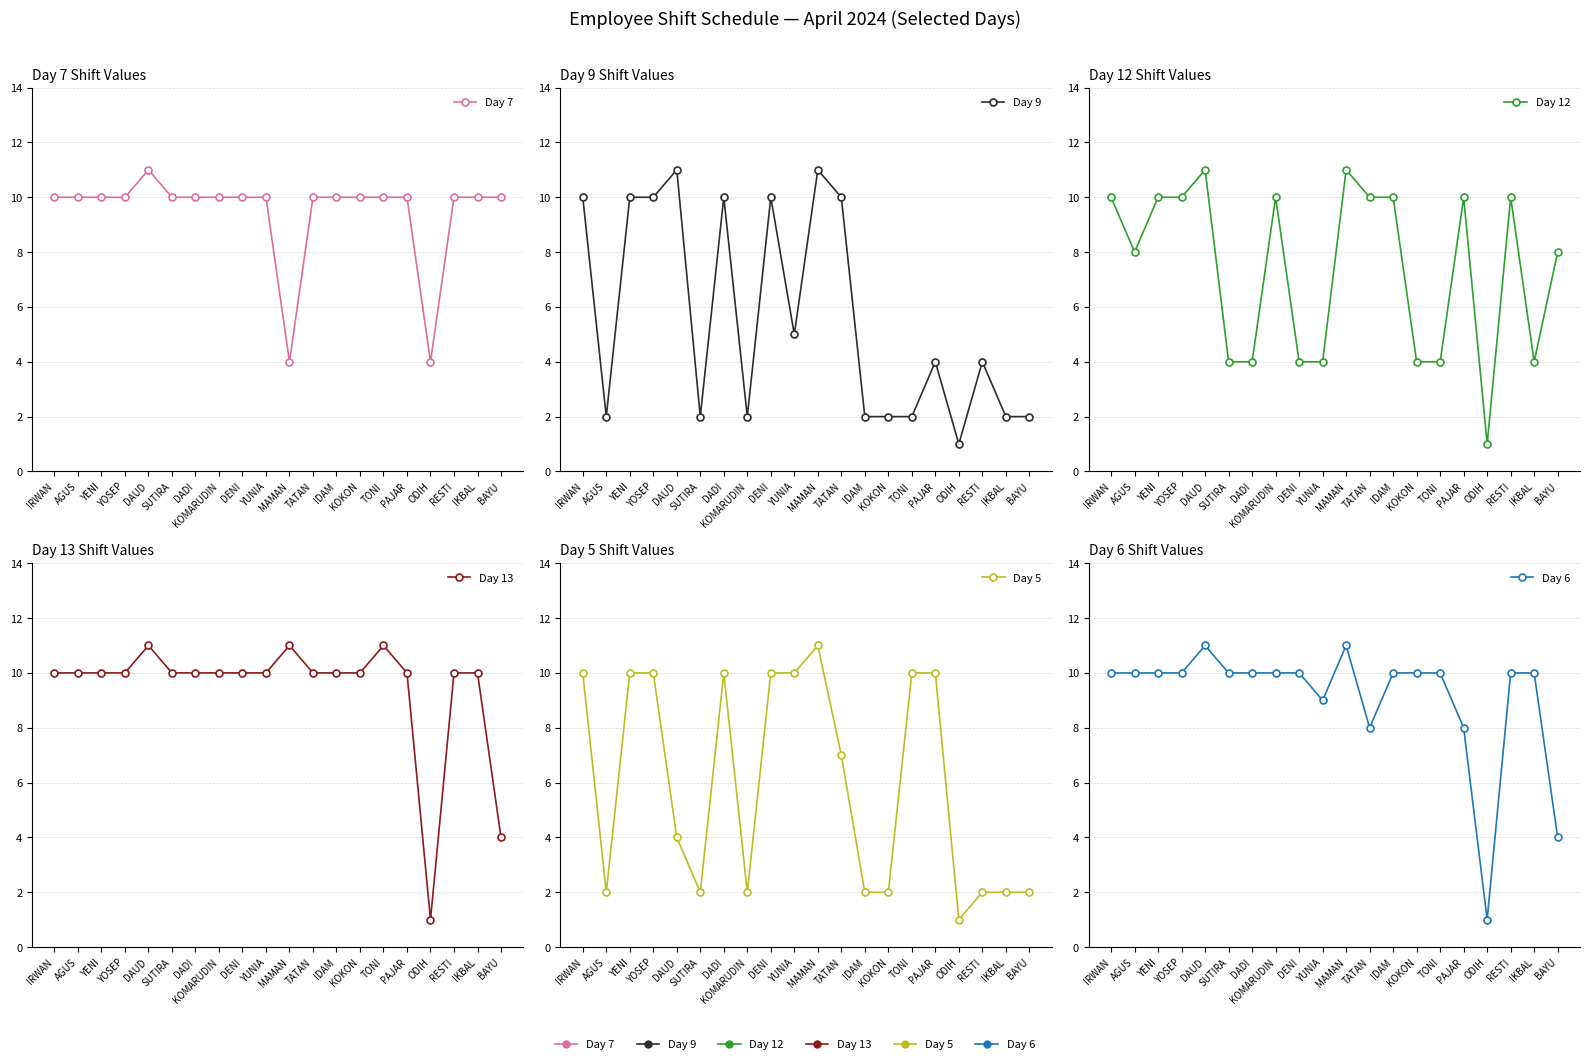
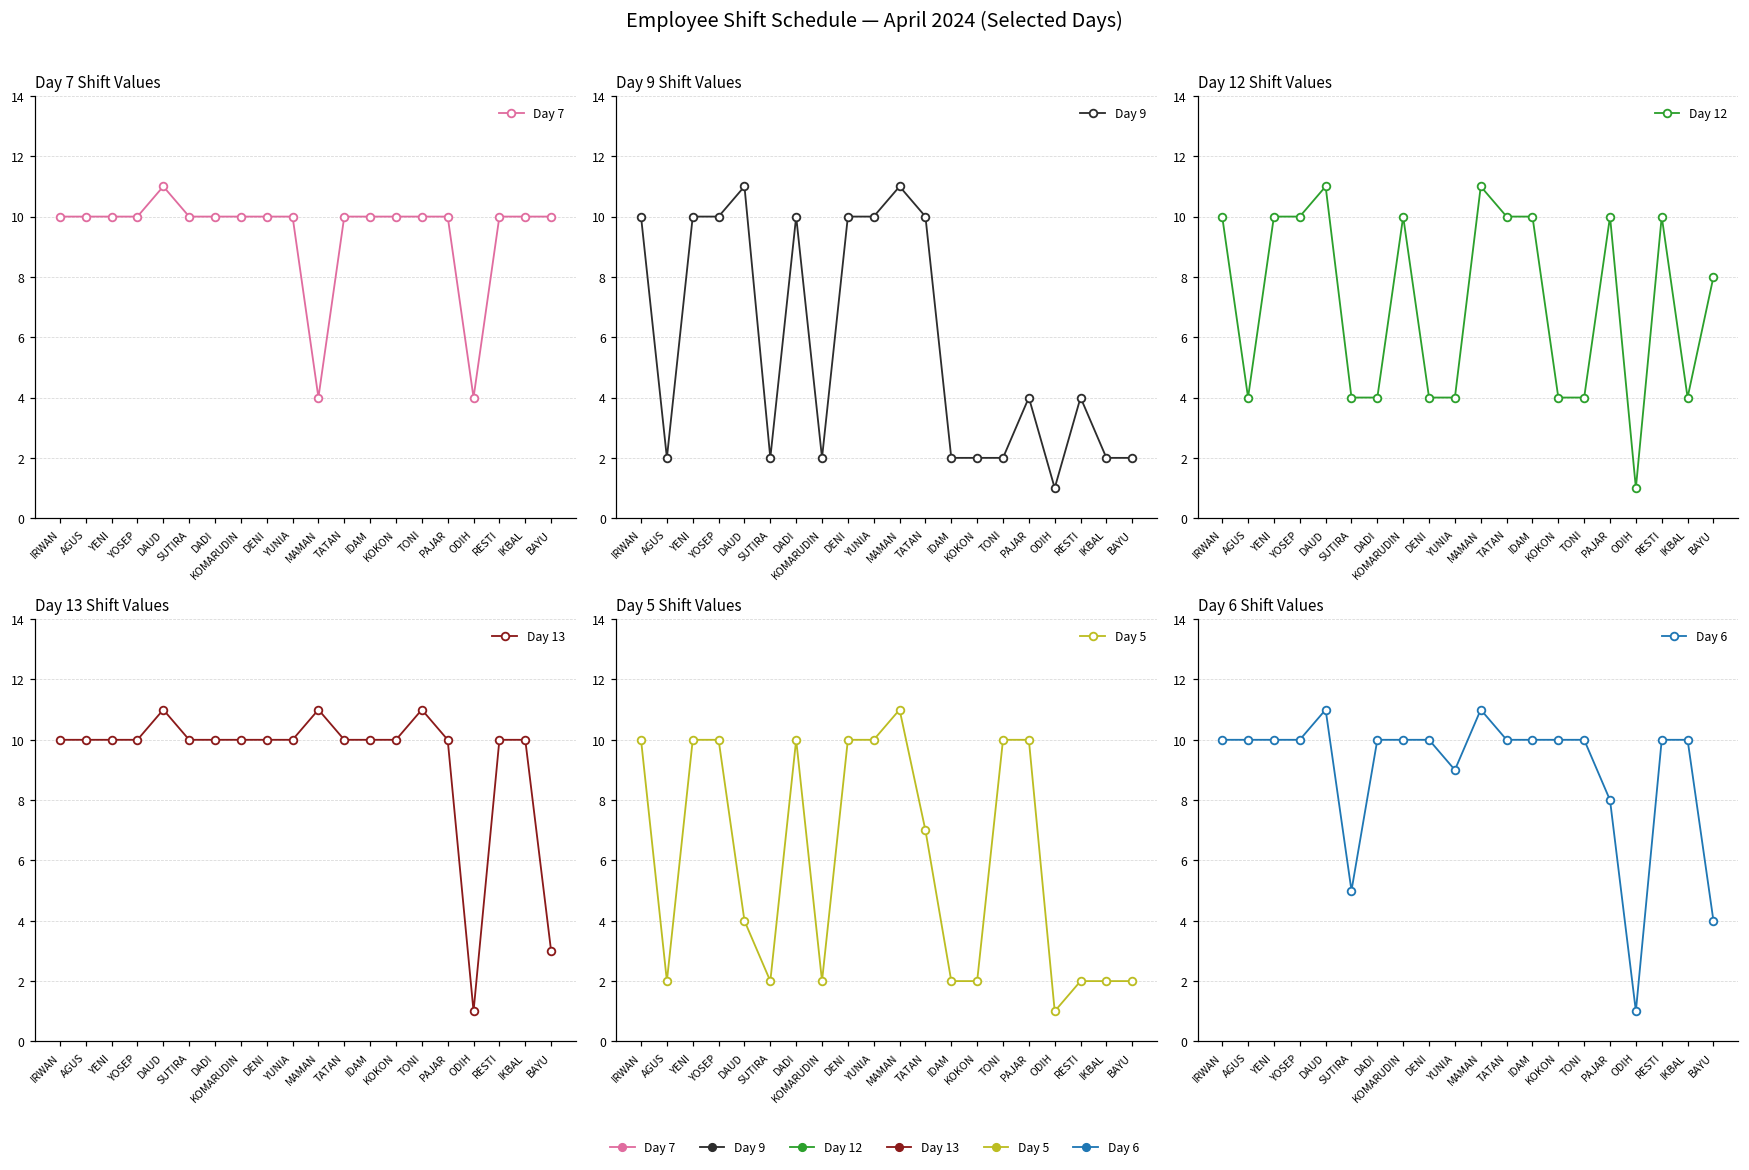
  {
    "Day 7 Shift Values": {
      "IRWAN": 10.0,
      "AGUS": 10.0,
      "YENI": 10.0,
      "YOSEP": 10.0,
      "DAUD": 11.0,
      "SUTIRA": 10.0,
      "DADI": 10.0,
      "KOMARUDIN": 10.0,
      "DENI": 10.0,
      "YUNIA": 10.0,
      "MAMAN": 4.0,
      "TATAN": 10.0,
      "IDAM": 10.0,
      "KOKON": 10.0,
      "TONI": 10.0,
      "PAJAR": 10.0,
      "ODIH": 4.0,
      "RESTI": 10.0,
      "IKBAL": 10.0,
      "BAYU": 10.0
    },
    "Day 9 Shift Values": {
      "IRWAN": 10,
      "AGUS": 2,
      "YENI": 10,
      "YOSEP": 10,
      "DAUD": 11,
      "SUTIRA": 2,
      "DADI": 10,
      "KOMARUDIN": 2,
      "DENI": 10,
-     "YUNIA": 5,
+     "YUNIA": 10,
      "MAMAN": 11,
      "TATAN": 10,
      "IDAM": 2,
      "KOKON": 2,
      "TONI": 2,
      "PAJAR": 4,
      "ODIH": 1,
      "RESTI": 4,
      "IKBAL": 2,
      "BAYU": 2
    },
    "Day 12 Shift Values": {
      "IRWAN": 10,
-     "AGUS": 8,
+     "AGUS": 4,
      "YENI": 10,
      "YOSEP": 10,
      "DAUD": 11,
      "SUTIRA": 4,
      "DADI": 4,
      "KOMARUDIN": 10,
      "DENI": 4,
      "YUNIA": 4,
      "MAMAN": 11,
      "TATAN": 10,
      "IDAM": 10,
      "KOKON": 4,
      "TONI": 4,
      "PAJAR": 10,
      "ODIH": 1,
      "RESTI": 10,
      "IKBAL": 4,
      "BAYU": 8
    },
    "Day 13 Shift Values": {
      "IRWAN": 10,
      "AGUS": 10,
      "YENI": 10,
      "YOSEP": 10,
      "DAUD": 11,
      "SUTIRA": 10,
      "DADI": 10,
      "KOMARUDIN": 10,
      "DENI": 10,
      "YUNIA": 10,
      "MAMAN": 11,
      "TATAN": 10,
      "IDAM": 10,
      "KOKON": 10,
      "TONI": 11,
      "PAJAR": 10,
      "ODIH": 1,
      "RESTI": 10,
      "IKBAL": 10,
-     "BAYU": 4
+     "BAYU": 3
    },
    "Day 5 Shift Values": {
      "IRWAN": 10.0,
      "AGUS": 2.0,
      "YENI": 10.0,
      "YOSEP": 10.0,
      "DAUD": 4.0,
      "SUTIRA": 2.0,
      "DADI": 10.0,
      "KOMARUDIN": 2.0,
      "DENI": 10.0,
      "YUNIA": 10.0,
      "MAMAN": 11.0,
      "TATAN": 7.0,
      "IDAM": 2.0,
      "KOKON": 2.0,
      "TONI": 10.0,
      "PAJAR": 10.0,
      "ODIH": 1.0,
      "RESTI": 2.0,
      "IKBAL": 2.0,
      "BAYU": 2.0
    },
    "Day 6 Shift Values": {
      "IRWAN": 10,
      "AGUS": 10,
      "YENI": 10,
      "YOSEP": 10,
      "DAUD": 11,
-     "SUTIRA": 10,
+     "SUTIRA": 5,
      "DADI": 10,
      "KOMARUDIN": 10,
      "DENI": 10,
      "YUNIA": 9,
      "MAMAN": 11,
-     "TATAN": 8,
+     "TATAN": 10,
      "IDAM": 10,
      "KOKON": 10,
      "TONI": 10,
      "PAJAR": 8,
      "ODIH": 1,
      "RESTI": 10,
      "IKBAL": 10,
      "BAYU": 4
    }
  }
